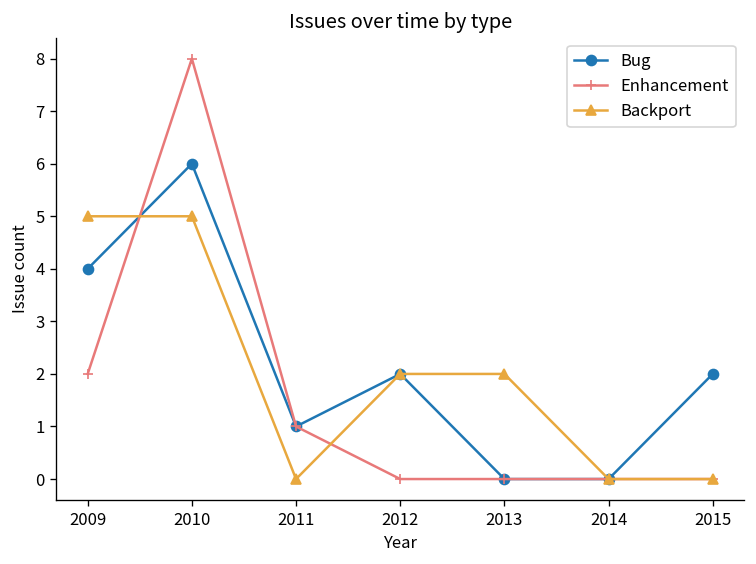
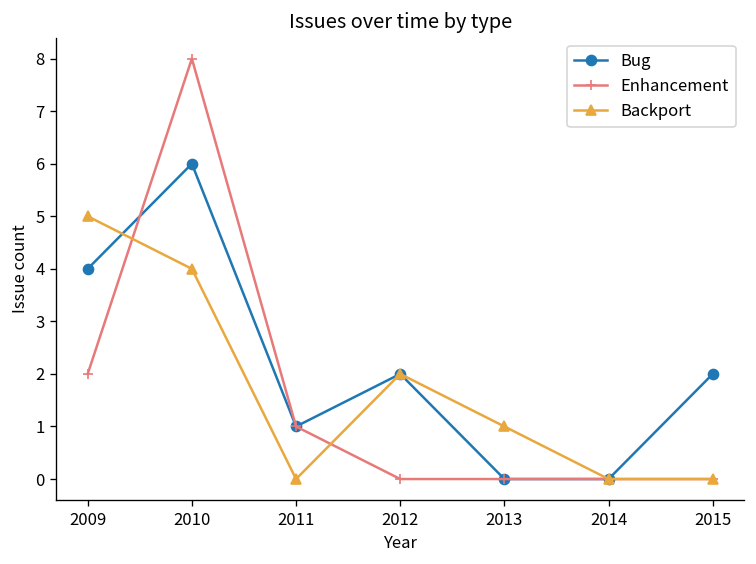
  {
    "Bug": {
      "2009": 4,
      "2010": 6,
      "2015": 2
    },
    "Enhancement": {
      "2009": 2,
      "2010": 8,
      "2012": 0
    },
    "Backport": {
      "2009": 5,
-     "2010": 5,
+     "2010": 4,
      "2011": 0,
-     "2013": 2
+     "2013": 1
    }
  }
